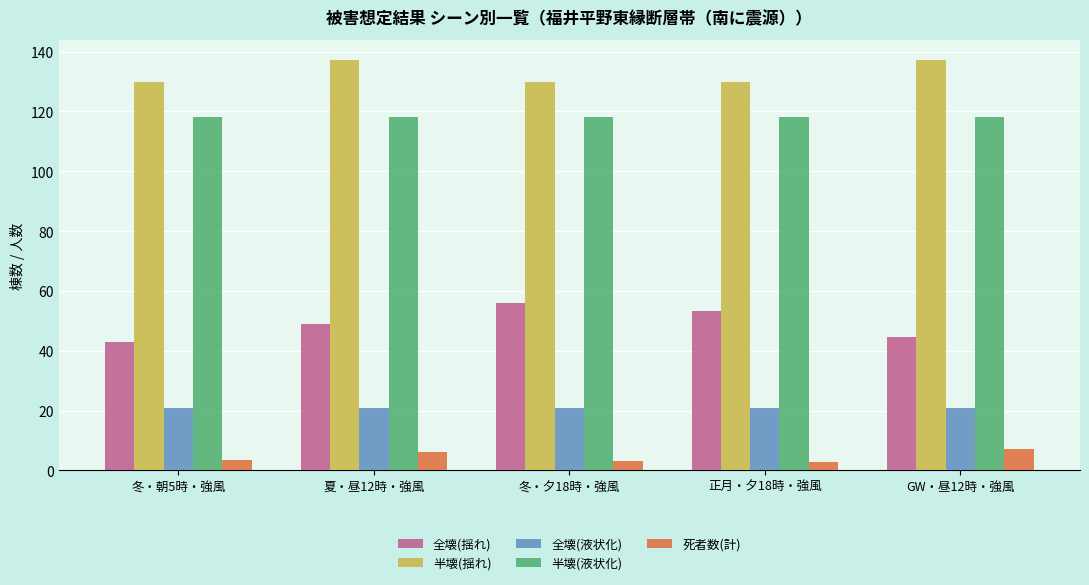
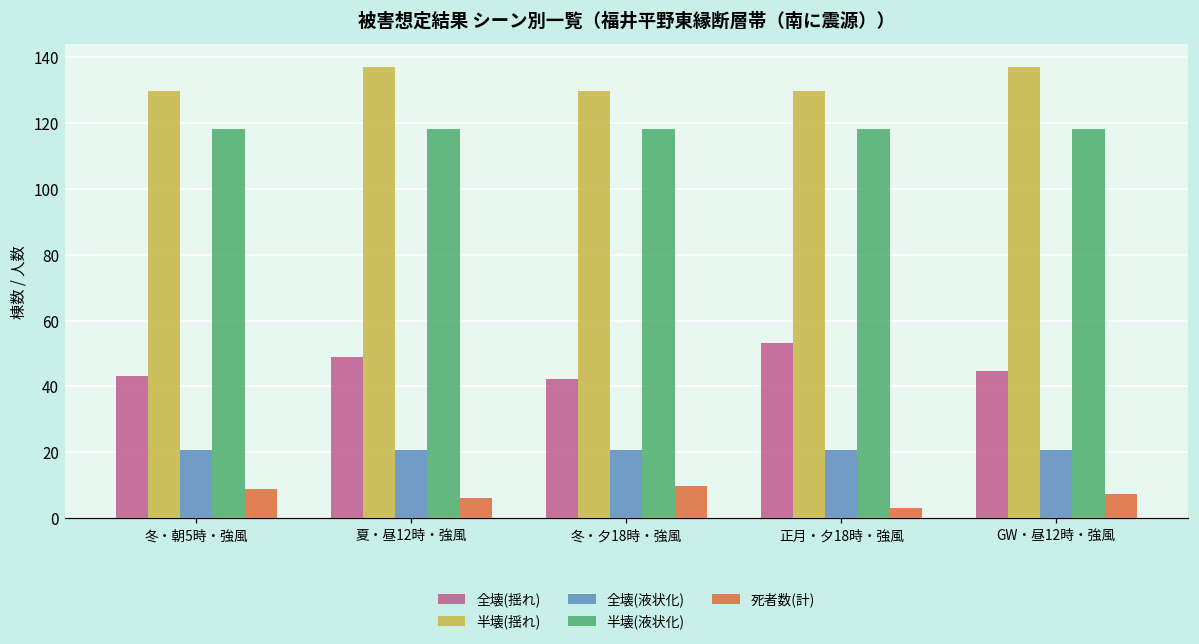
  {
    "全壊(揺れ)": {
      "冬・朝5時・強風": 43,
      "夏・昼12時・強風": 49,
-     "冬・夕18時・強風": 56,
+     "冬・夕18時・強風": 42,
      "正月・夕18時・強風": 53,
      "GW・昼12時・強風": 45
    },
    "半壊(揺れ)": {
      "冬・朝5時・強風": 130,
      "夏・昼12時・強風": 137,
      "冬・夕18時・強風": 130,
      "正月・夕18時・強風": 130,
      "GW・昼12時・強風": 137
    },
    "全壊(液状化)": {
      "冬・朝5時・強風": 21,
      "夏・昼12時・強風": 21,
      "冬・夕18時・強風": 21,
      "正月・夕18時・強風": 21,
      "GW・昼12時・強風": 21
    },
    "半壊(液状化)": {
      "冬・朝5時・強風": 118,
      "夏・昼12時・強風": 118,
      "冬・夕18時・強風": 118,
      "正月・夕18時・強風": 118,
      "GW・昼12時・強風": 118
    },
    "死者数(計)": {
-     "冬・朝5時・強風": 4,
+     "冬・朝5時・強風": 9,
      "夏・昼12時・強風": 6,
-     "冬・夕18時・強風": 3,
+     "冬・夕18時・強風": 10,
      "正月・夕18時・強風": 3,
      "GW・昼12時・強風": 7
    }
  }
